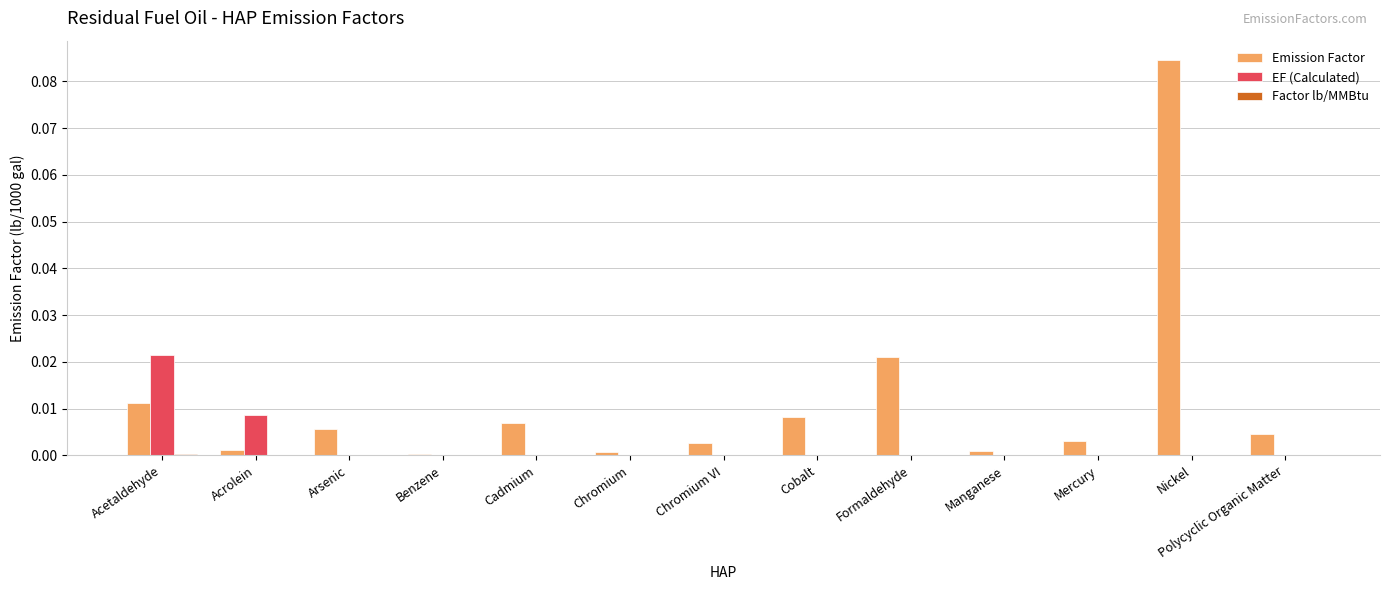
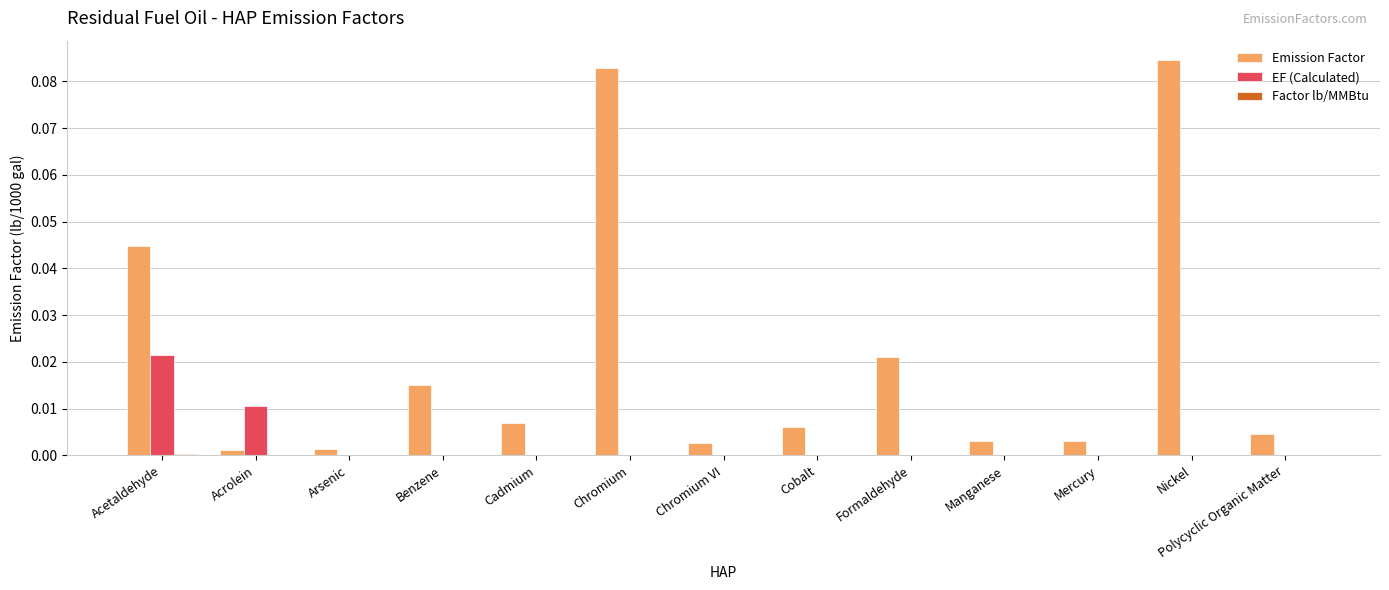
  {
    "Emission Factor": {
-     "Acetaldehyde": 0.011,
+     "Acetaldehyde": 0.045,
      "Acrolein": 0.001,
-     "Arsenic": 0.006,
-     "Benzene": 0.000,
+     "Arsenic": 0.001,
+     "Benzene": 0.015,
      "Cadmium": 0.007,
-     "Chromium": 0.001,
+     "Chromium": 0.083,
      "Chromium VI": 0.003,
-     "Cobalt": 0.008,
+     "Cobalt": 0.006,
      "Formaldehyde": 0.021,
-     "Manganese": 0.001,
+     "Manganese": 0.003,
      "Mercury": 0.003,
      "Nickel": 0.085,
      "Polycyclic Organic Matter": 0.005
    },
    "EF (Calculated)": {
      "Acetaldehyde": 0.022,
-     "Acrolein": 0.009,
+     "Acrolein": 0.011,
      "Arsenic": 0.000,
      "Benzene": 0.000,
      "Cadmium": 0.000,
      "Chromium": 0.000,
      "Chromium VI": 0.000,
      "Cobalt": 0.000,
      "Formaldehyde": 0.000,
      "Manganese": 0.000,
      "Mercury": 0.000,
      "Nickel": 0.000,
      "Polycyclic Organic Matter": 0.000
    },
    "Factor lb/MMBtu": {
      "Arsenic": 0.000,
      "Benzene": 0.000,
      "Cadmium": 0.000,
      "Chromium": 0.000,
      "Chromium VI": 0.000,
      "Cobalt": 0.000,
      "Formaldehyde": 0.000,
      "Manganese": 0.000,
      "Mercury": 0.000,
      "Nickel": 0.000,
      "Polycyclic Organic Matter": 0.000
    }
  }
